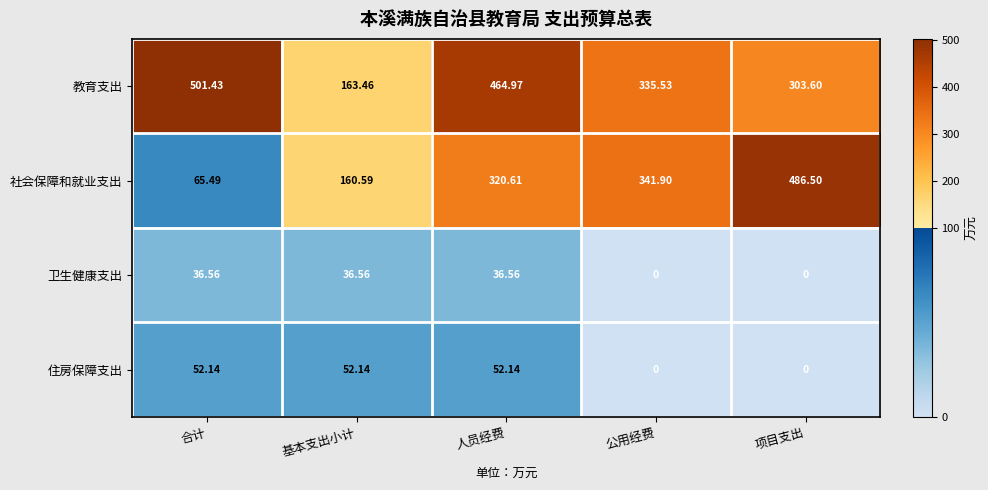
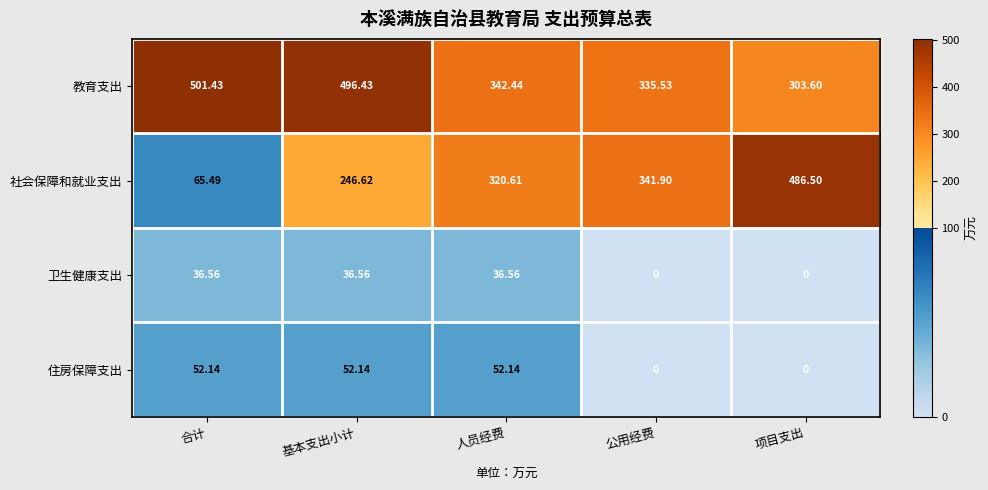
  {
    "教育支出": {
      "合计": 501.43,
-     "基本支出小计": 163.46,
-     "人员经费": 464.97,
+     "基本支出小计": 496.43,
+     "人员经费": 342.44,
      "公用经费": 335.53,
      "项目支出": 303.60
    },
    "社会保障和就业支出": {
      "合计": 65.49,
-     "基本支出小计": 160.59,
+     "基本支出小计": 246.62,
      "人员经费": 320.61,
      "公用经费": 341.90,
      "项目支出": 486.50
    },
    "卫生健康支出": {
      "合计": 36.56,
      "基本支出小计": 36.56,
      "人员经费": 36.56,
      "公用经费": 0,
      "项目支出": 0
    },
    "住房保障支出": {
      "合计": 52.14,
      "基本支出小计": 52.14,
      "人员经费": 52.14,
      "公用经费": 0,
      "项目支出": 0
    }
  }
